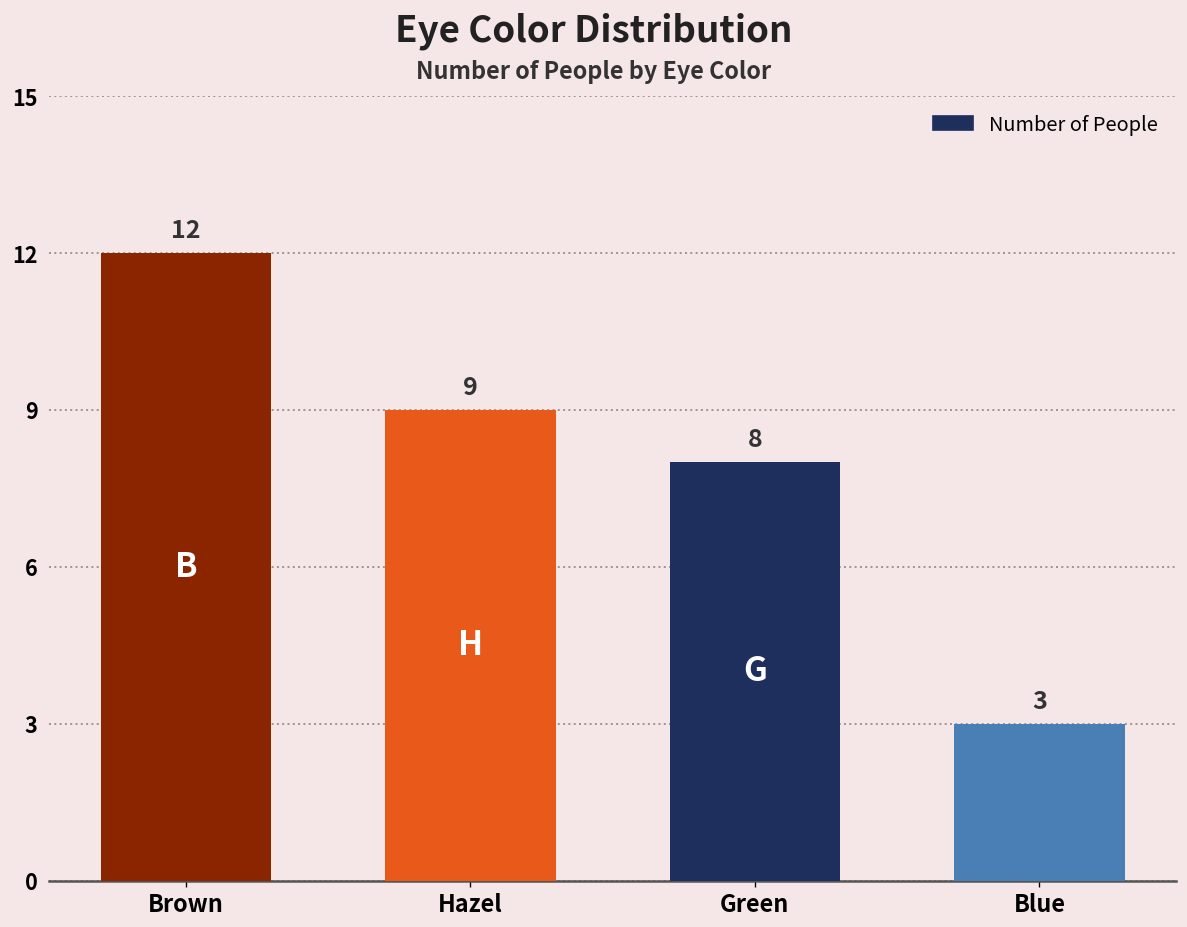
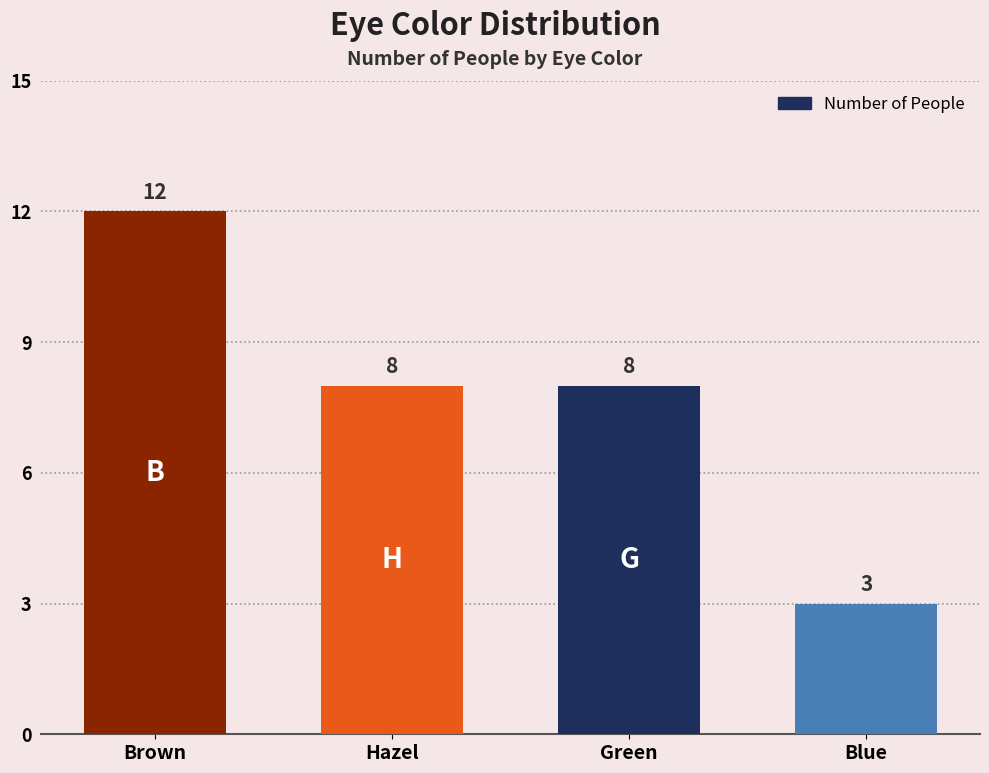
  {
    "Brown": 12,
-   "Hazel": 9,
+   "Hazel": 8,
    "Green": 8,
    "Blue": 3
  }
